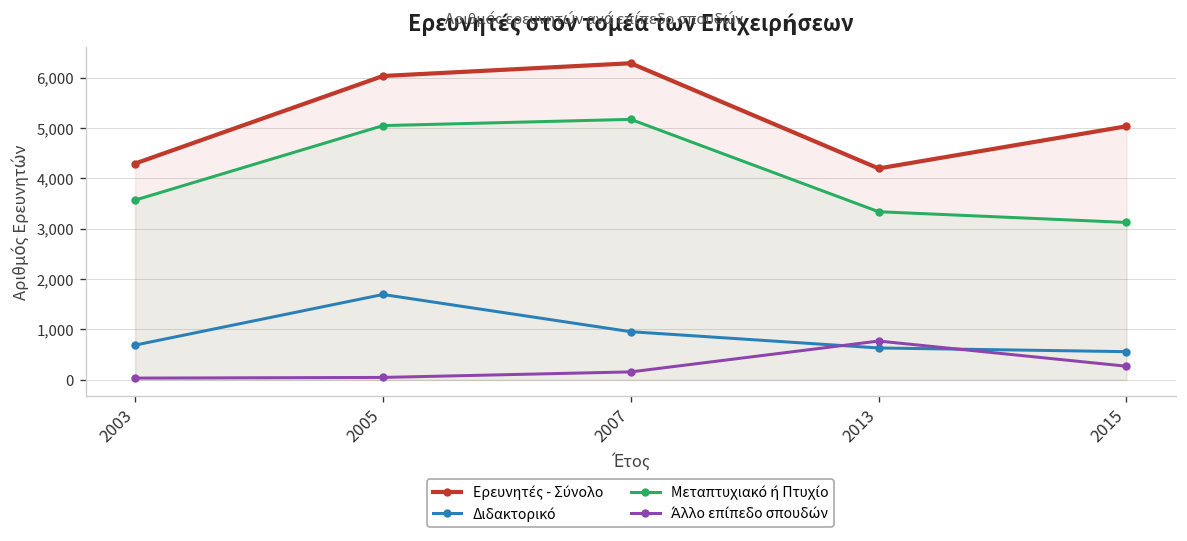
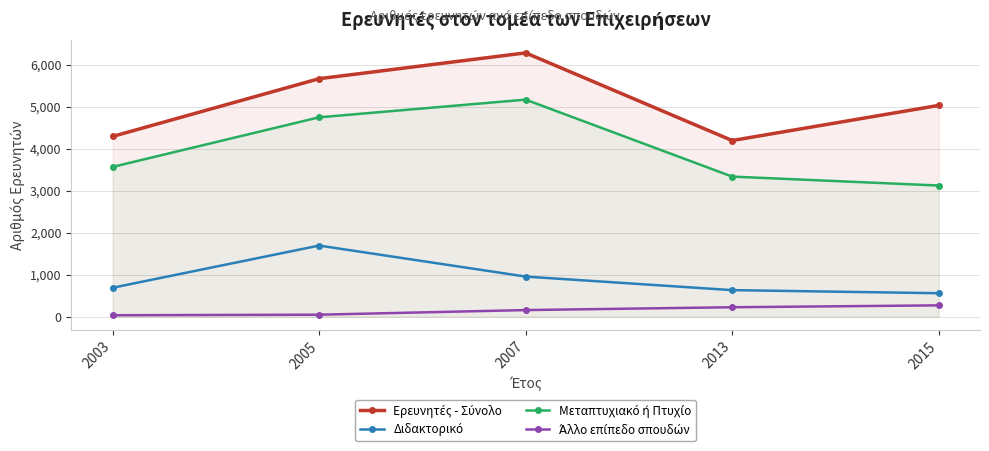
  {
    "Ερευνητές - Σύνολο": {
      "2003": "4,300",
-     "2005": "6,000",
+     "2005": "5,700",
      "2007": "6,300",
      "2013": "4,200",
      "2015": "5,000"
    },
    "Διδακτορικό": {
      "2003": "700",
      "2005": "1,700",
      "2007": "1,000",
      "2013": "600",
      "2015": "600"
    },
    "Μεταπτυχιακό ή Πτυχίο": {
      "2003": "3,600",
-     "2005": "5,000",
+     "2005": "4,800",
      "2007": "5,200",
      "2013": "3,300",
      "2015": "3,100"
    },
    "Άλλο επίπεδο σπουδών": {
      "2003": "0",
      "2005": "0",
      "2007": "200",
-     "2013": "800",
+     "2013": "200",
      "2015": "300"
    }
  }
